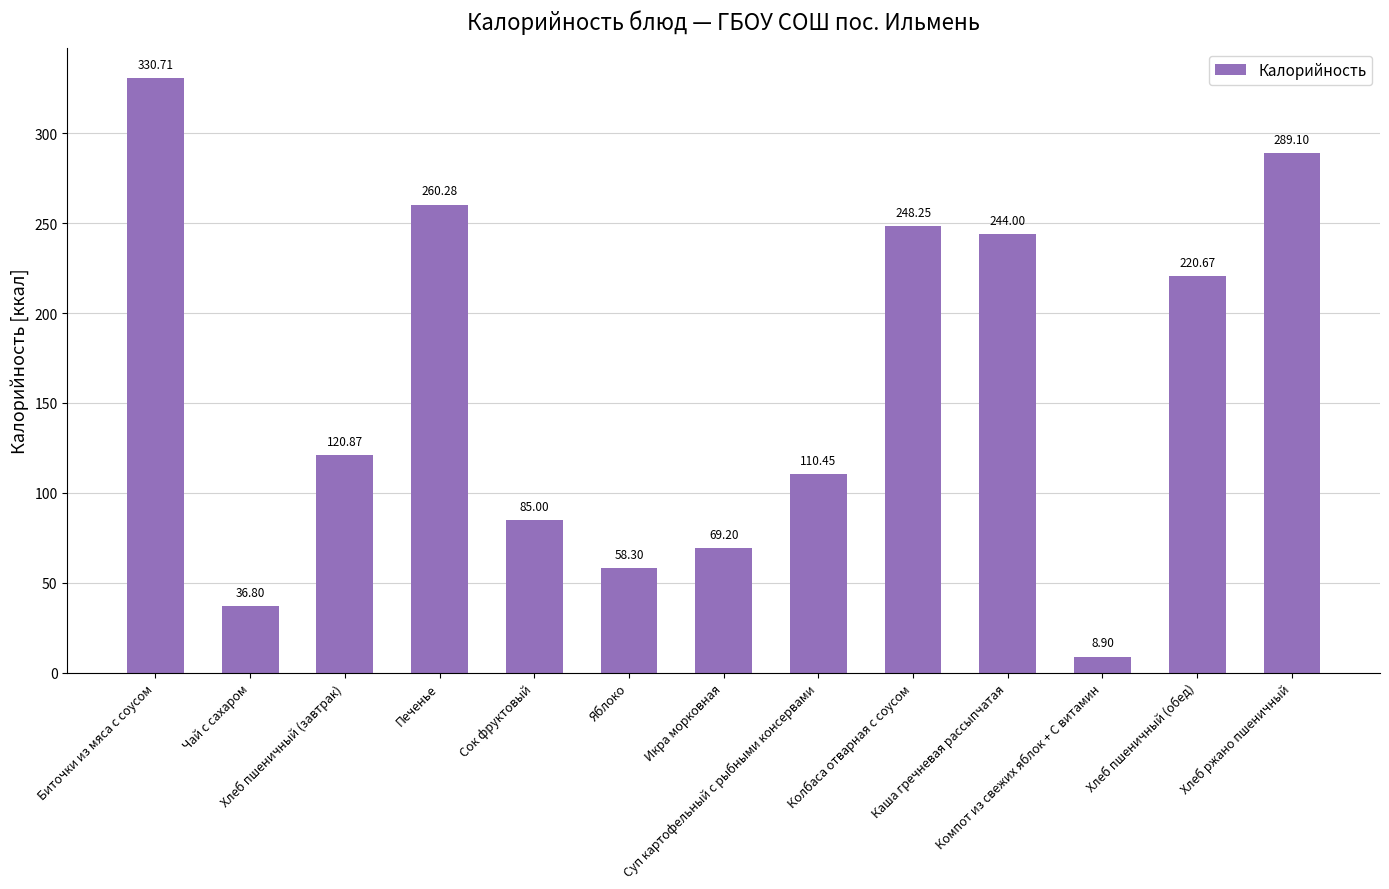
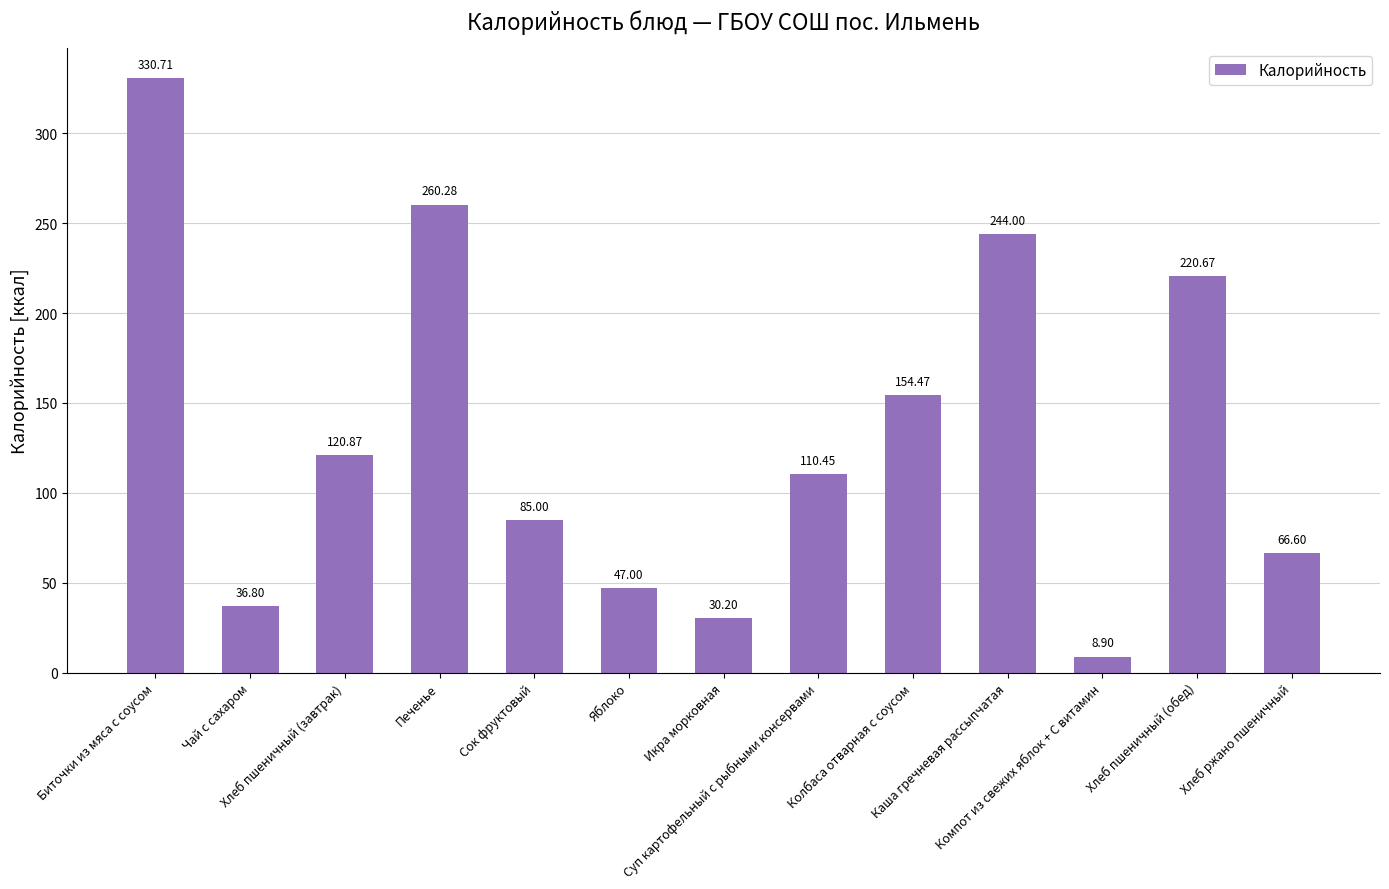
  {
    "Биточки из мяса с соусом": 330.71,
    "Чай с сахаром": 36.80,
    "Хлеб пшеничный (завтрак)": 120.87,
    "Печенье": 260.28,
    "Сок фруктовый": 85.00,
-   "Яблоко": 58.30,
-   "Икра морковная": 69.20,
+   "Яблоко": 47.00,
+   "Икра морковная": 30.20,
    "Суп картофельный с рыбными консервами": 110.45,
-   "Колбаса отварная с соусом": 248.25,
+   "Колбаса отварная с соусом": 154.47,
    "Каша гречневая рассыпчатая": 244.00,
    "Компот из свежих яблок + С витамин": 8.90,
    "Хлеб пшеничный (обед)": 220.67,
-   "Хлеб ржано пшеничный": 289.10
+   "Хлеб ржано пшеничный": 66.60
  }
